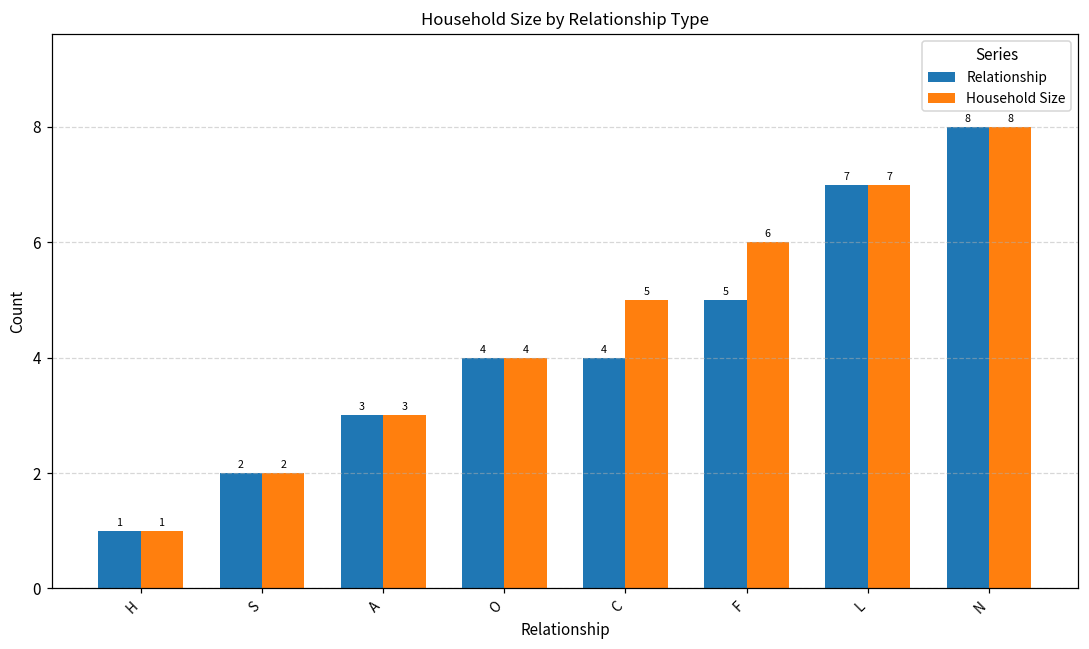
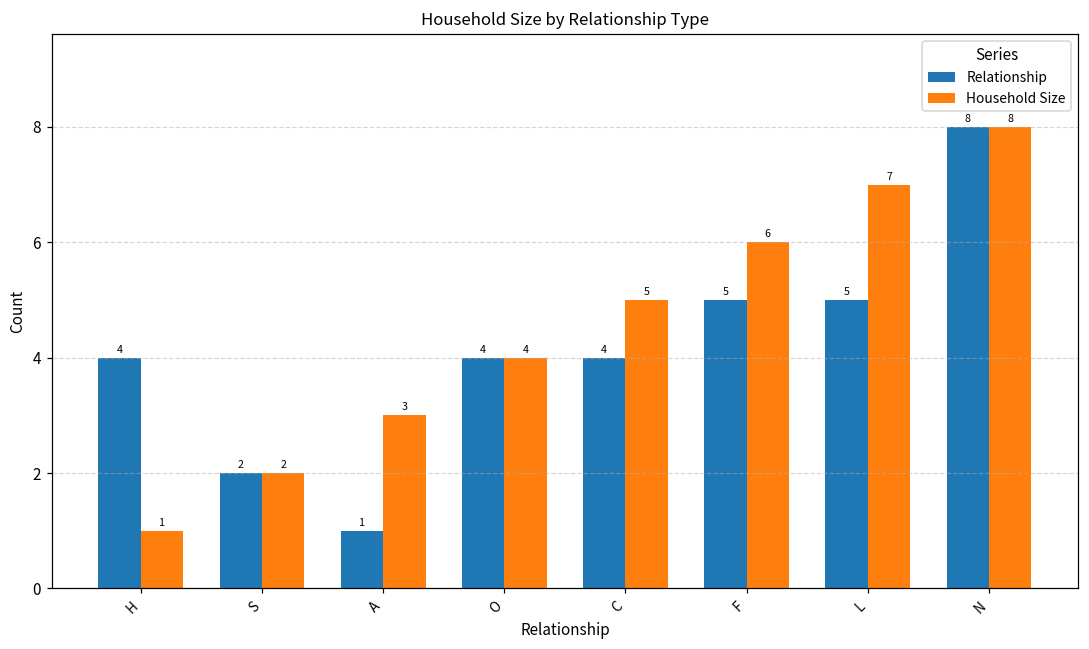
  {
    "Relationship": {
-     "H": 1,
+     "H": 4,
      "S": 2,
-     "A": 3,
+     "A": 1,
      "O": 4,
      "C": 4,
      "F": 5,
-     "L": 7,
+     "L": 5,
      "N": 8
    },
    "Household Size": {
      "H": 1,
      "S": 2,
      "A": 3,
      "O": 4,
      "C": 5,
      "F": 6,
      "L": 7,
      "N": 8
    }
  }
